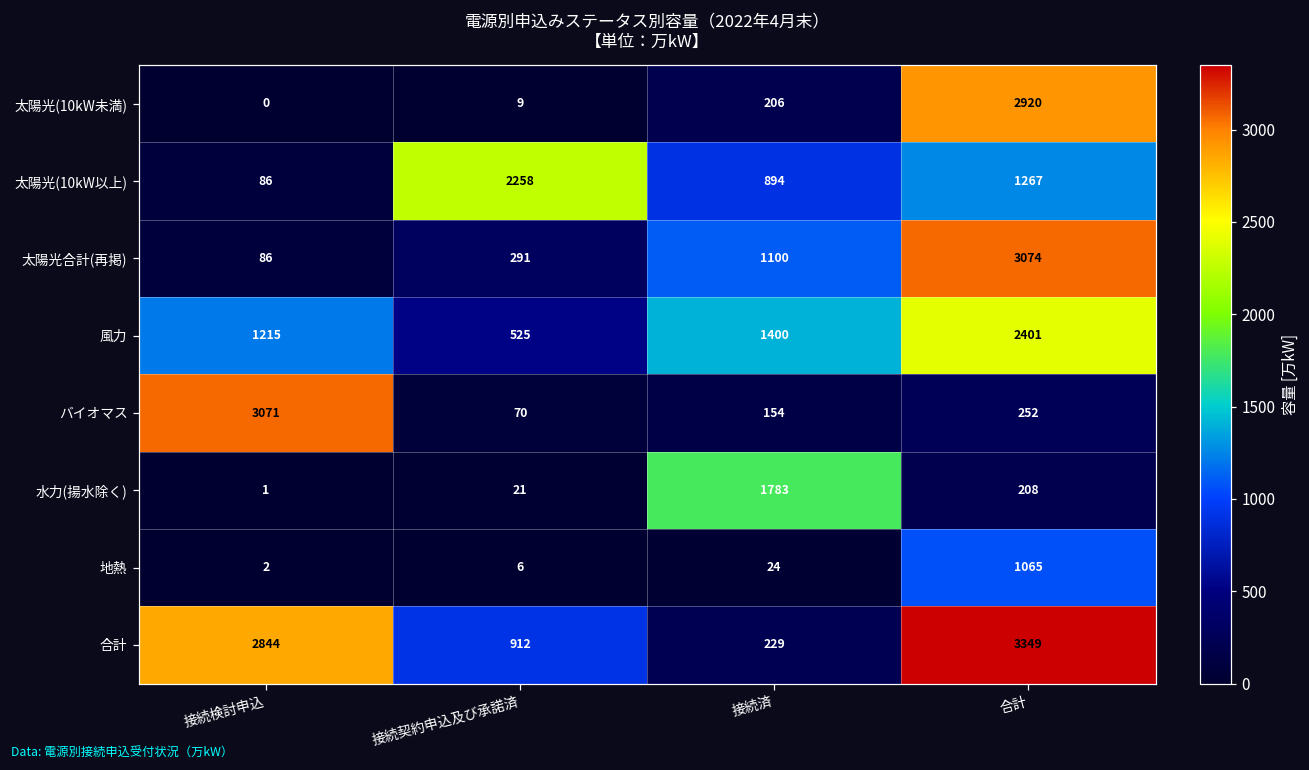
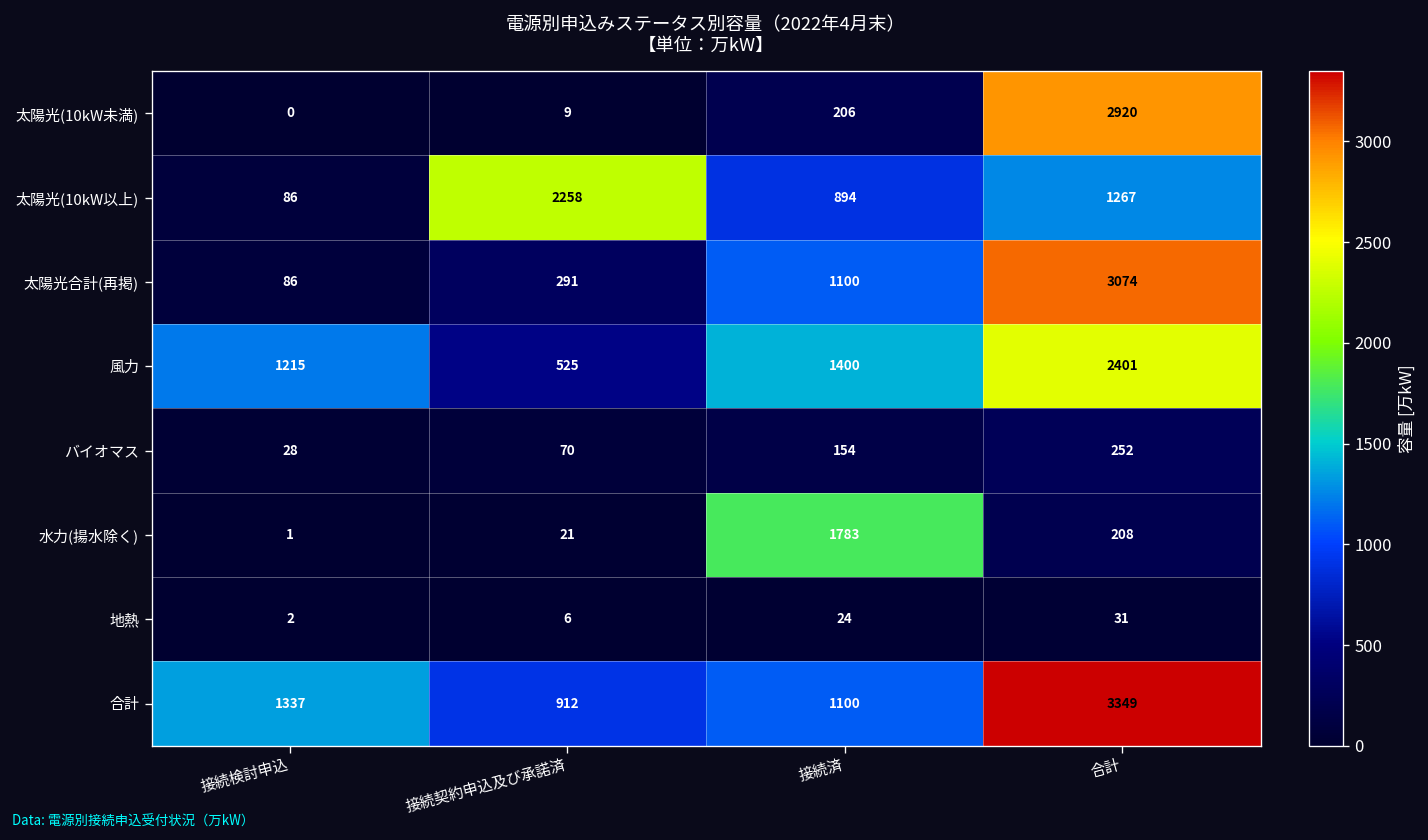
  {
    "太陽光(10kW未満)": {
      "接続検討申込": 0,
      "接続契約申込及び承諾済": 9,
      "接続済": 206,
      "合計": 2920
    },
    "太陽光(10kW以上)": {
      "接続検討申込": 86,
      "接続契約申込及び承諾済": 2258,
      "接続済": 894,
      "合計": 1267
    },
    "太陽光合計(再掲)": {
      "接続検討申込": 86,
      "接続契約申込及び承諾済": 291,
      "接続済": 1100,
      "合計": 3074
    },
    "風力": {
      "接続検討申込": 1215,
      "接続契約申込及び承諾済": 525,
      "接続済": 1400,
      "合計": 2401
    },
    "バイオマス": {
-     "接続検討申込": 3071,
+     "接続検討申込": 28,
      "接続契約申込及び承諾済": 70,
      "接続済": 154,
      "合計": 252
    },
    "水力(揚水除く)": {
      "接続検討申込": 1,
      "接続契約申込及び承諾済": 21,
      "接続済": 1783,
      "合計": 208
    },
    "地熱": {
      "接続検討申込": 2,
      "接続契約申込及び承諾済": 6,
      "接続済": 24,
-     "合計": 1065
+     "合計": 31
    },
    "合計": {
-     "接続検討申込": 2844,
+     "接続検討申込": 1337,
      "接続契約申込及び承諾済": 912,
-     "接続済": 229,
+     "接続済": 1100,
      "合計": 3349
    }
  }
